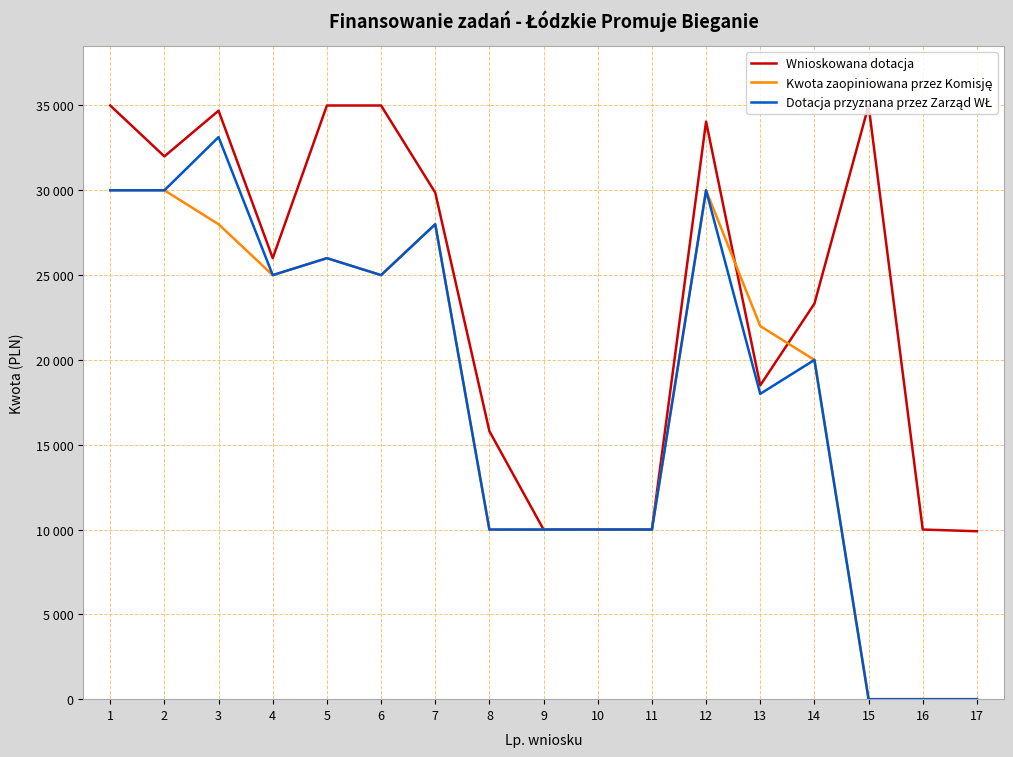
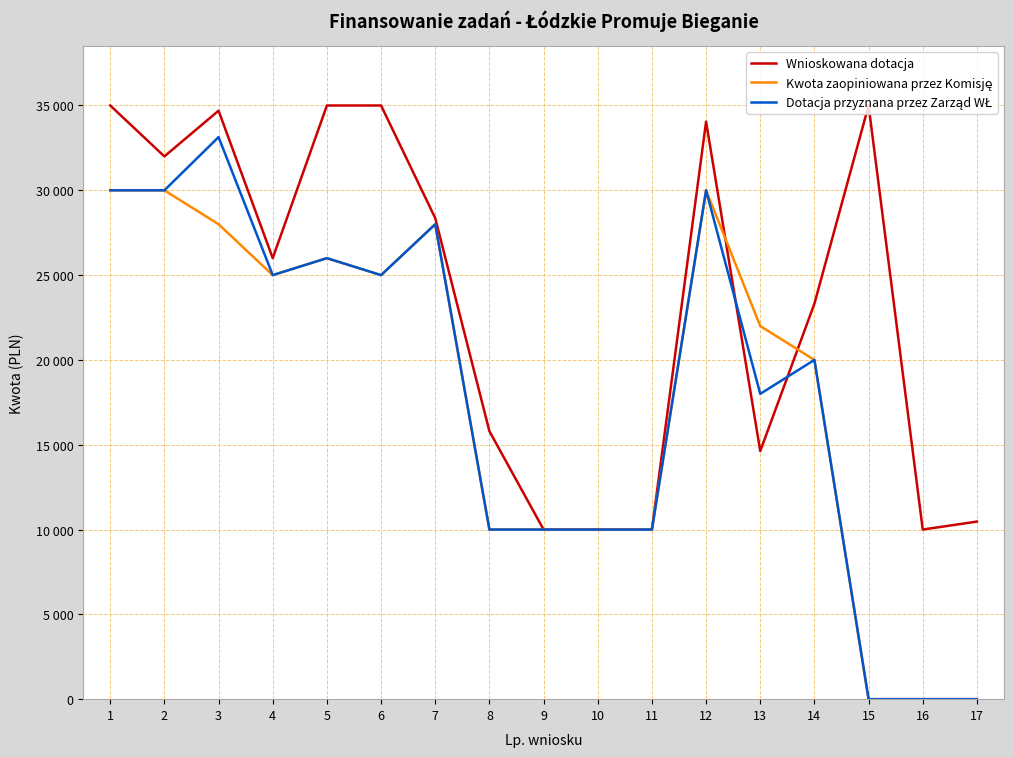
  {
    "Wnioskowana dotacja": {
      "1": 35000,
      "2": 32000,
      "3": 34700,
      "4": 26000,
      "5": 35000,
      "6": 35000,
-     "7": 29900,
+     "7": 28400,
      "8": 15800,
      "12": 34100,
-     "13": 18500,
+     "13": 14600,
      "14": 23300,
      "16": 10000,
-     "17": 9900
+     "17": 10500
    },
    "Kwota zaopiniowana przez Komisję": {
      "3": 28000,
      "13": 22000
    },
    "Dotacja przyznana przez Zarząd WŁ": {
      "3": 33100,
      "13": 18000
    }
  }
